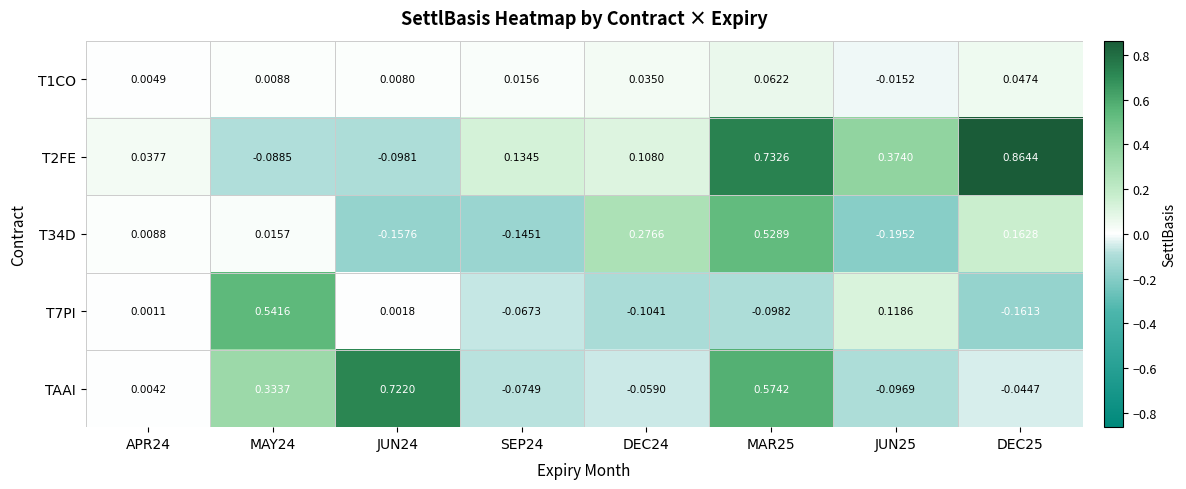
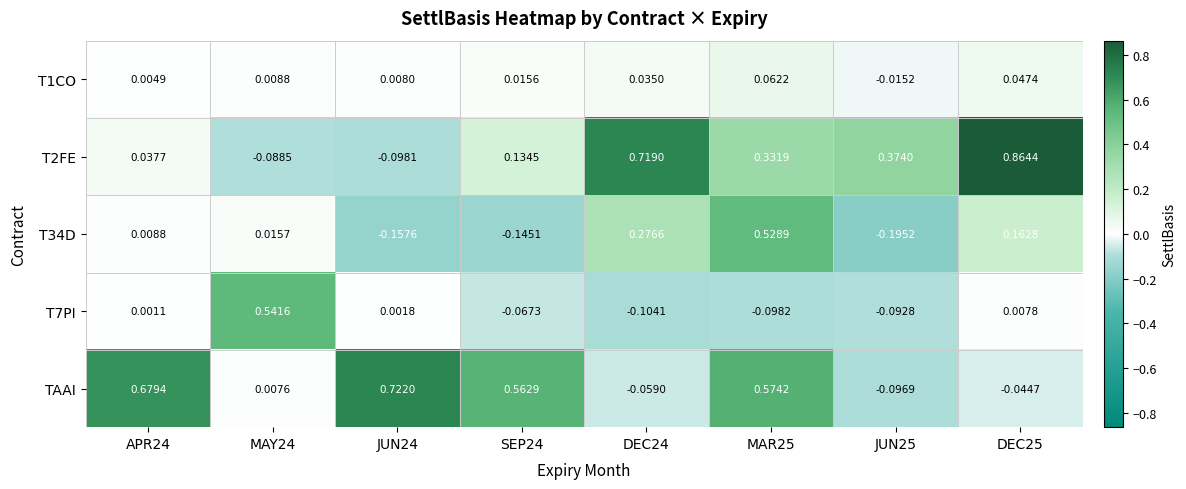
  {
    "T1CO": {
      "APR24": 0.0049,
      "MAY24": 0.0088,
      "JUN24": 0.0080,
      "SEP24": 0.0156,
      "DEC24": 0.0350,
      "MAR25": 0.0622,
      "JUN25": -0.0152,
      "DEC25": 0.0474
    },
    "T2FE": {
      "APR24": 0.0377,
      "MAY24": -0.0885,
      "JUN24": -0.0981,
      "SEP24": 0.1345,
-     "DEC24": 0.1080,
-     "MAR25": 0.7326,
+     "DEC24": 0.7190,
+     "MAR25": 0.3319,
      "JUN25": 0.3740,
      "DEC25": 0.8644
    },
    "T34D": {
      "APR24": 0.0088,
      "MAY24": 0.0157,
      "JUN24": -0.1576,
      "SEP24": -0.1451,
      "DEC24": 0.2766,
      "MAR25": 0.5289,
      "JUN25": -0.1952,
      "DEC25": 0.1628
    },
    "T7PI": {
      "APR24": 0.0011,
      "MAY24": 0.5416,
      "JUN24": 0.0018,
      "SEP24": -0.0673,
      "DEC24": -0.1041,
      "MAR25": -0.0982,
-     "JUN25": 0.1186,
-     "DEC25": -0.1613
+     "JUN25": -0.0928,
+     "DEC25": 0.0078
    },
    "TAAI": {
-     "APR24": 0.0042,
-     "MAY24": 0.3337,
+     "APR24": 0.6794,
+     "MAY24": 0.0076,
      "JUN24": 0.7220,
-     "SEP24": -0.0749,
+     "SEP24": 0.5629,
      "DEC24": -0.0590,
      "MAR25": 0.5742,
      "JUN25": -0.0969,
      "DEC25": -0.0447
    }
  }
